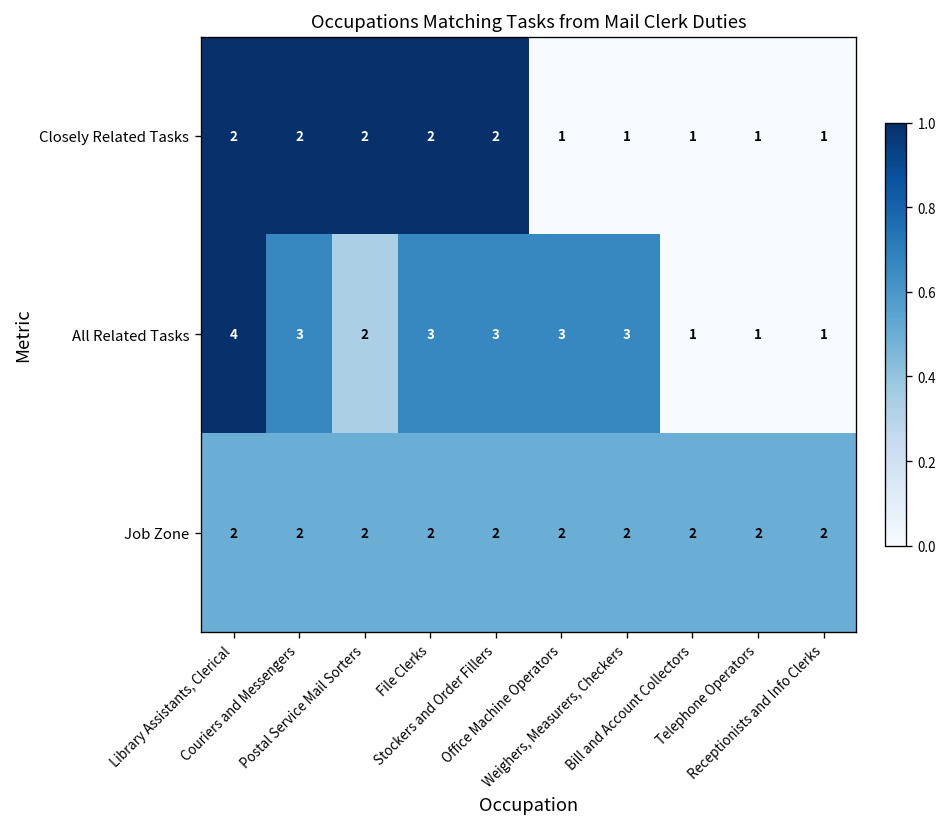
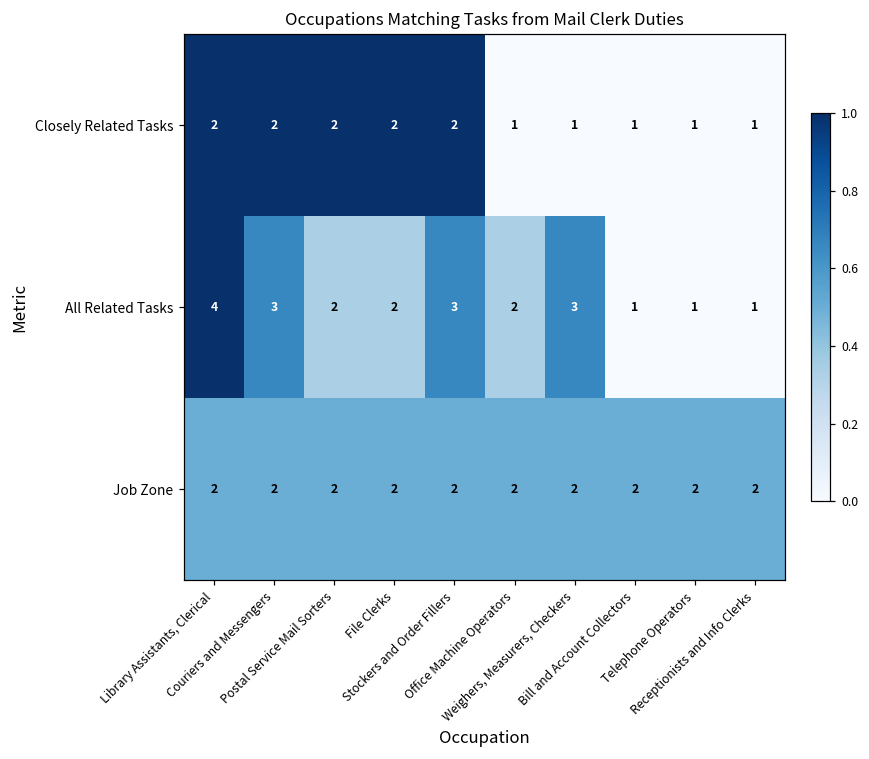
  {
    "Closely Related Tasks": {
      "Library Assistants, Clerical": 2,
      "Couriers and Messengers": 2,
      "Postal Service Mail Sorters": 2,
      "File Clerks": 2,
      "Stockers and Order Fillers": 2,
      "Office Machine Operators": 1,
      "Weighers, Measurers, Checkers": 1,
      "Bill and Account Collectors": 1,
      "Telephone Operators": 1,
      "Receptionists and Info Clerks": 1
    },
    "All Related Tasks": {
      "Library Assistants, Clerical": 4,
      "Couriers and Messengers": 3,
      "Postal Service Mail Sorters": 2,
-     "File Clerks": 3,
+     "File Clerks": 2,
      "Stockers and Order Fillers": 3,
-     "Office Machine Operators": 3,
+     "Office Machine Operators": 2,
      "Weighers, Measurers, Checkers": 3,
      "Bill and Account Collectors": 1,
      "Telephone Operators": 1,
      "Receptionists and Info Clerks": 1
    },
    "Job Zone": {
      "Library Assistants, Clerical": 2,
      "Couriers and Messengers": 2,
      "Postal Service Mail Sorters": 2,
      "File Clerks": 2,
      "Stockers and Order Fillers": 2,
      "Office Machine Operators": 2,
      "Weighers, Measurers, Checkers": 2,
      "Bill and Account Collectors": 2,
      "Telephone Operators": 2,
      "Receptionists and Info Clerks": 2
    }
  }
